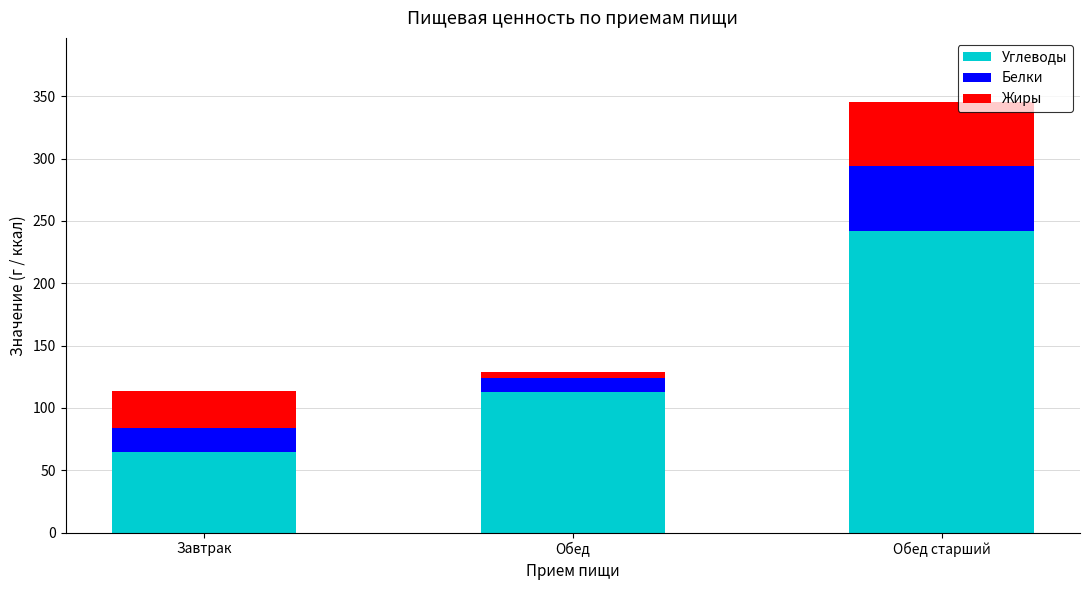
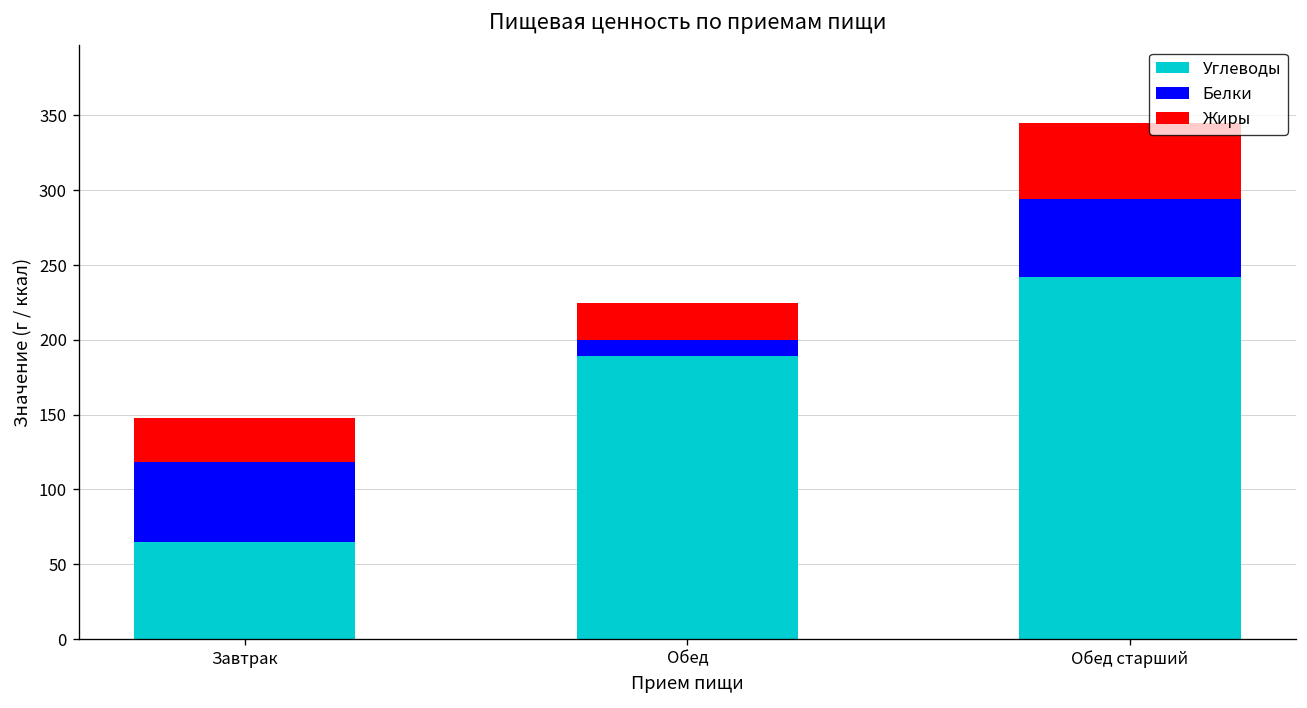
  {
    "Углеводы": {
      "Завтрак": 65,
-     "Обед": 113,
+     "Обед": 189,
      "Обед старший": 242
    },
    "Белки": {
-     "Завтрак": 19,
+     "Завтрак": 53,
      "Обед": 11,
      "Обед старший": 52
    },
    "Жиры": {
      "Завтрак": 30,
-     "Обед": 5,
+     "Обед": 24,
      "Обед старший": 51
    }
  }
